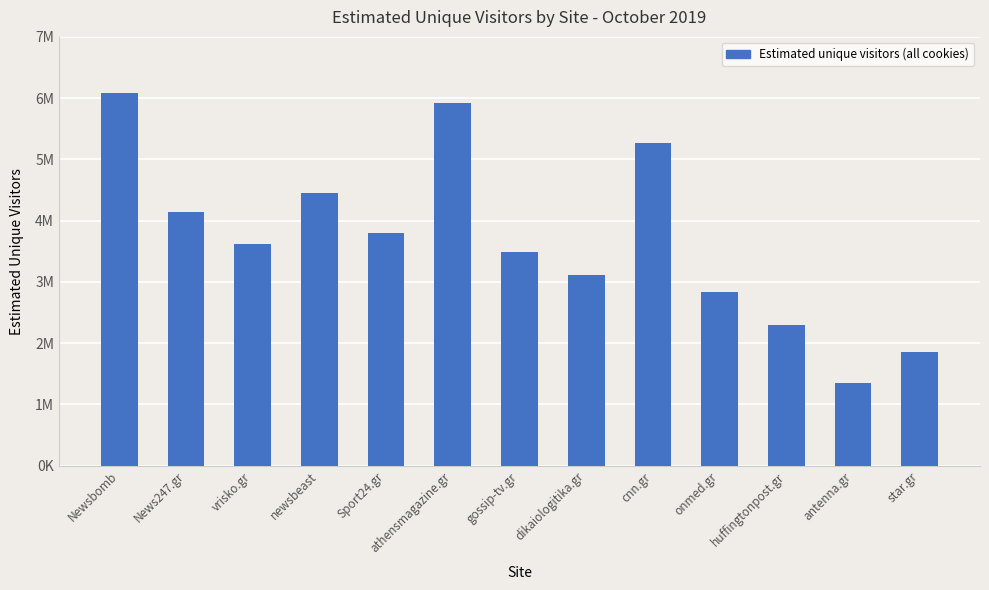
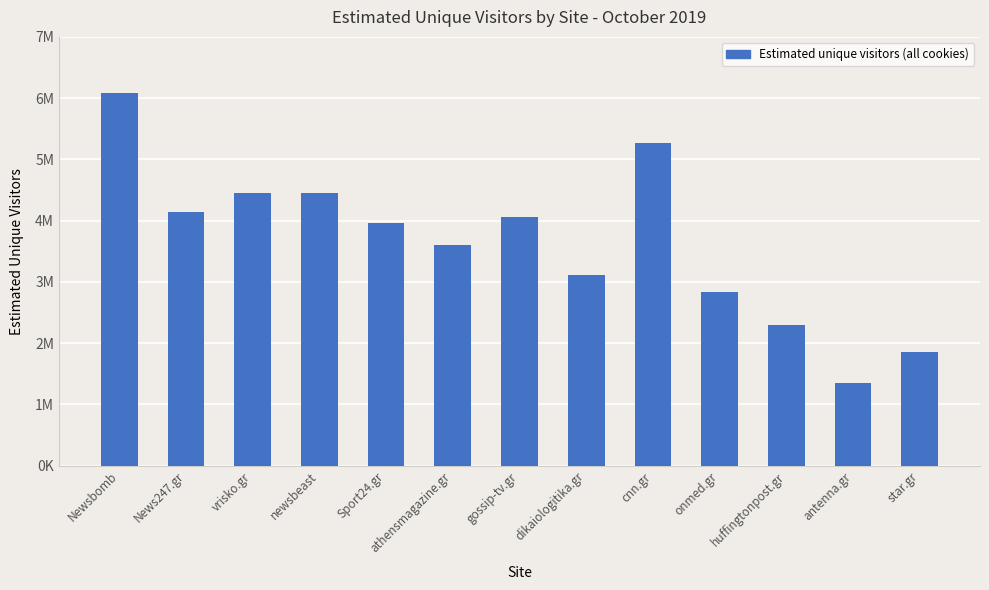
  {
    "Newsbomb": 6100000,
    "News247.gr": 4100000,
-   "vrisko.gr": 3600000,
+   "vrisko.gr": 4500000,
    "newsbeast": 4400000,
-   "Sport24.gr": 3800000,
-   "athensmagazine.gr": 5900000,
-   "gossip-tv.gr": 3500000,
+   "Sport24.gr": 4000000,
+   "athensmagazine.gr": 3600000,
+   "gossip-tv.gr": 4100000,
    "dikaiologitika.gr": 3100000,
    "cnn.gr": 5300000,
    "onmed.gr": 2800000,
    "huffingtonpost.gr": 2300000,
    "antenna.gr": 1400000,
    "star.gr": 1900000
  }
